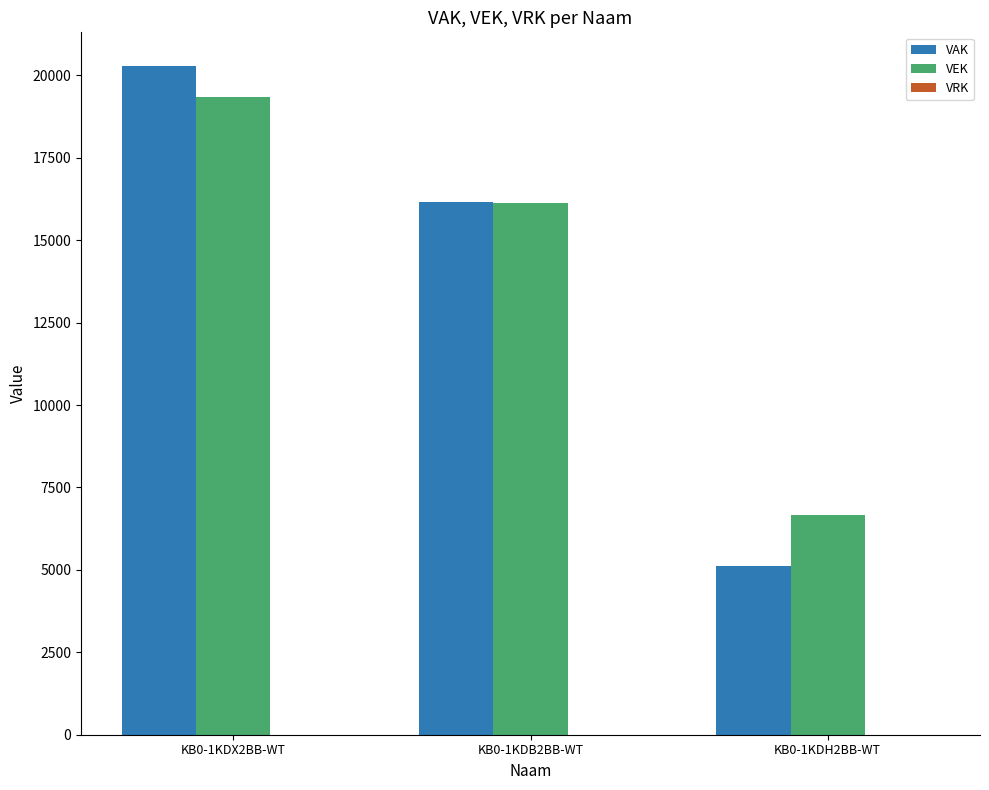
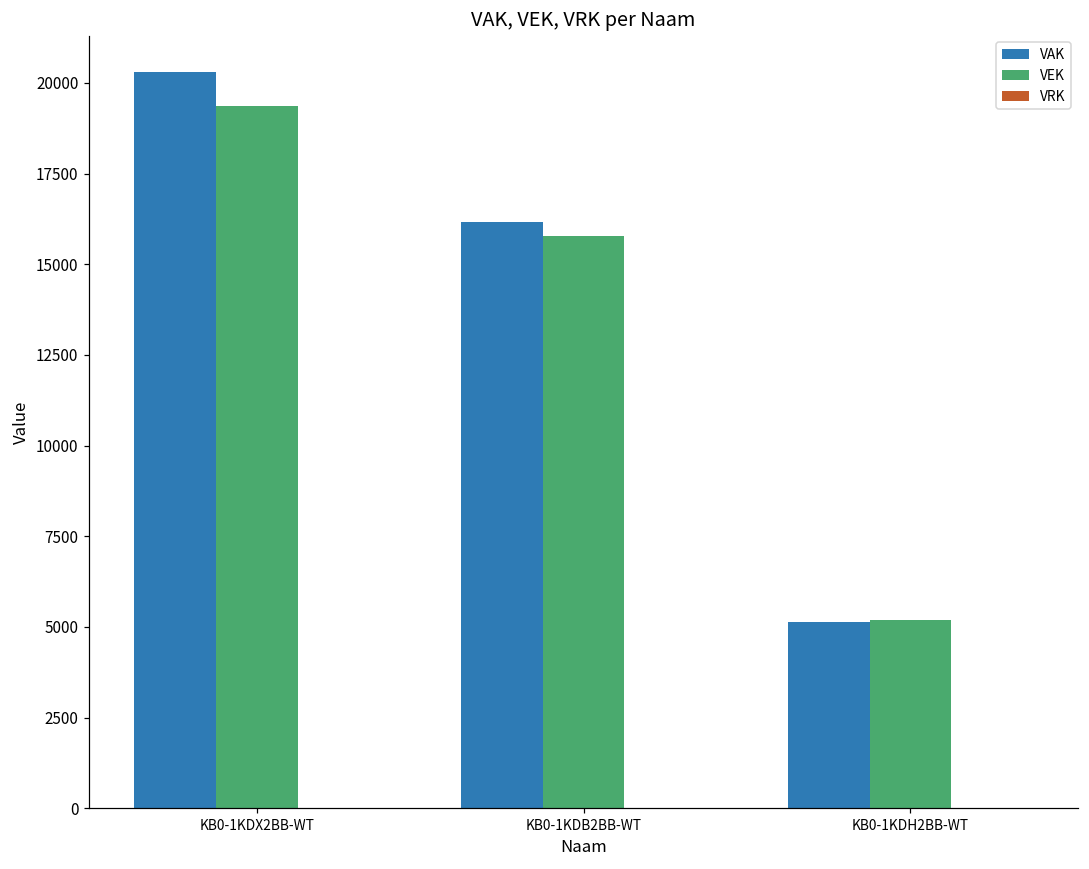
  {
    "VAK": {
      "KB0-1KDX2BB-WT": 20300,
      "KB0-1KDB2BB-WT": 16200,
      "KB0-1KDH2BB-WT": 5100
    },
    "VEK": {
      "KB0-1KDX2BB-WT": 19400,
-     "KB0-1KDB2BB-WT": 16100,
-     "KB0-1KDH2BB-WT": 6700
+     "KB0-1KDB2BB-WT": 15800,
+     "KB0-1KDH2BB-WT": 5200
    },
    "VRK": {
      "KB0-1KDX2BB-WT": 0,
      "KB0-1KDB2BB-WT": 0,
      "KB0-1KDH2BB-WT": 0
    }
  }
